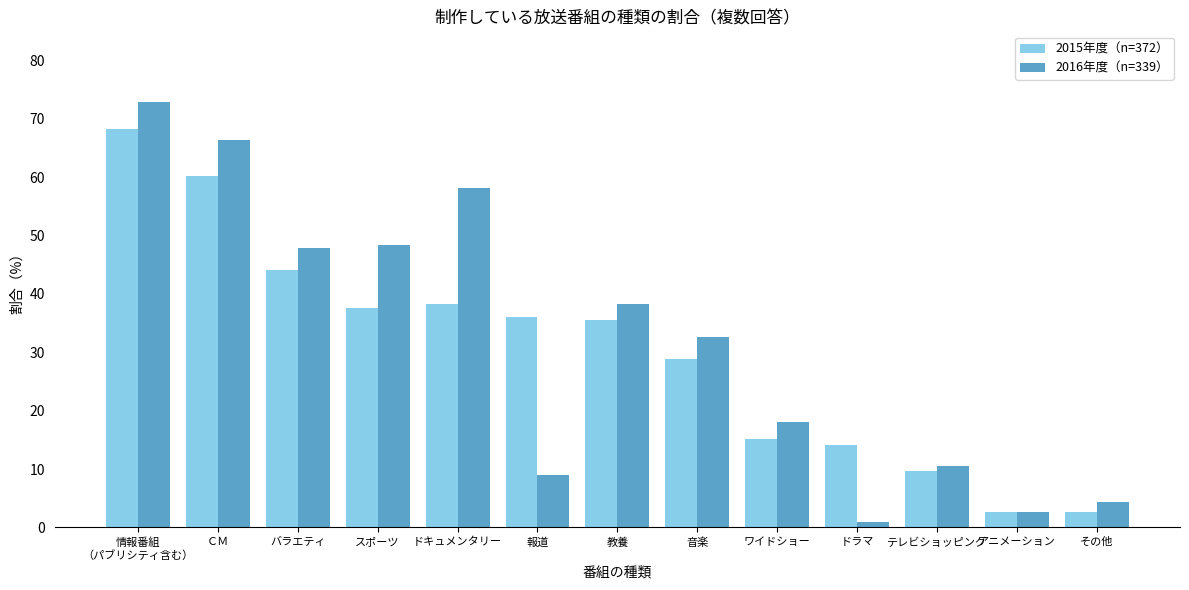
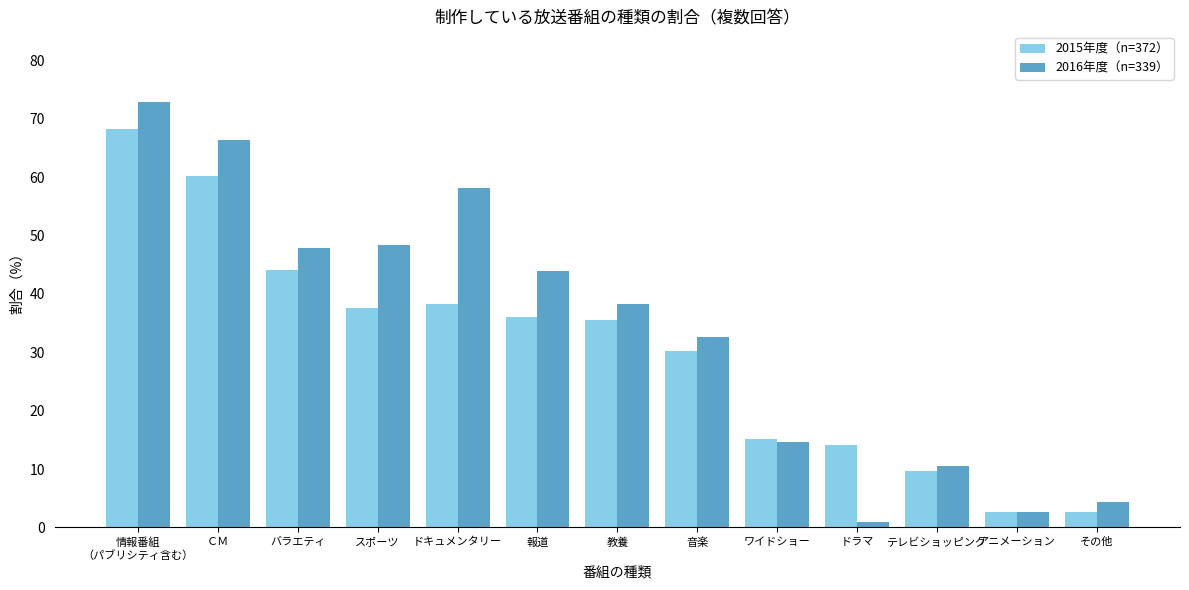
  {
    "2015年度（n=372）": {
      "情報番組 （パブリシティ含む）": 68,
      "ＣＭ": 60,
      "バラエティ": 44,
      "スポーツ": 38,
      "ドキュメンタリー": 38,
      "報道": 36,
      "教養": 36,
-     "音楽": 29,
+     "音楽": 30,
      "ワイドショー": 15,
      "ドラマ": 14,
      "テレビショッピング": 10,
      "アニメーション": 3,
      "その他": 3
    },
    "2016年度（n=339）": {
      "情報番組 （パブリシティ含む）": 73,
      "ＣＭ": 66,
      "バラエティ": 48,
      "スポーツ": 48,
      "ドキュメンタリー": 58,
-     "報道": 9,
+     "報道": 44,
      "教養": 38,
      "音楽": 33,
-     "ワイドショー": 18,
+     "ワイドショー": 15,
      "ドラマ": 1,
      "テレビショッピング": 11,
      "アニメーション": 3,
      "その他": 4
    }
  }
